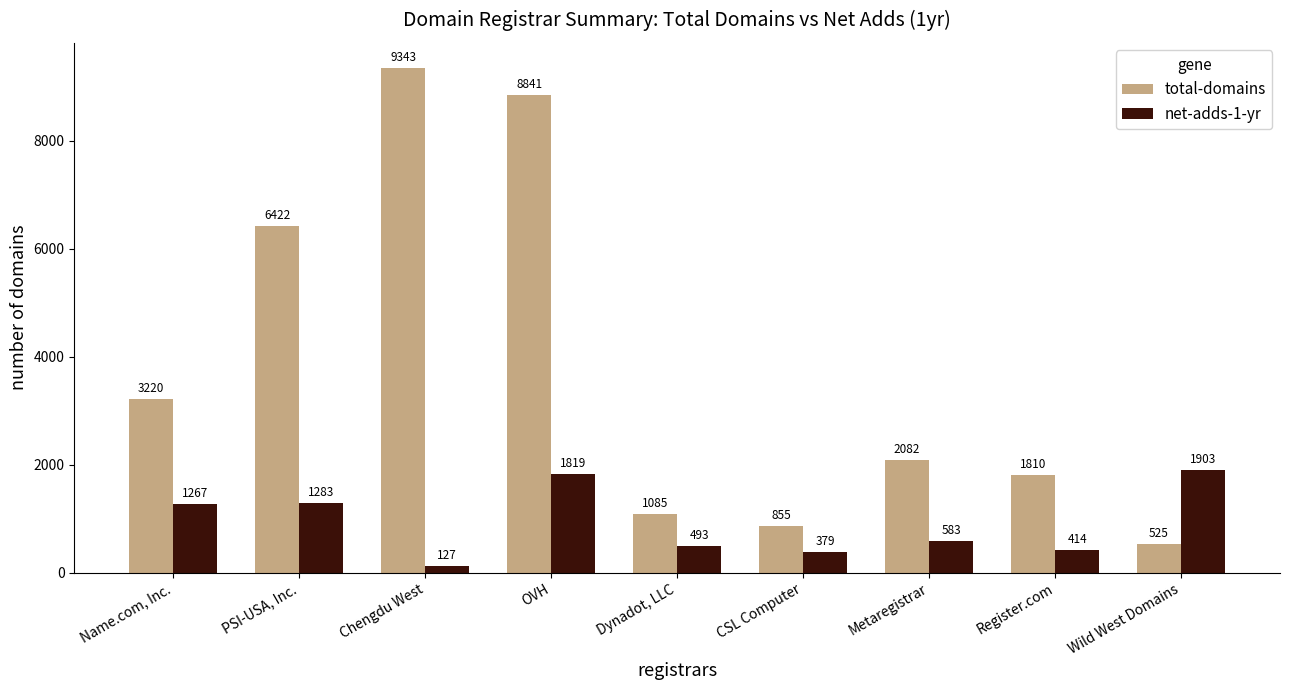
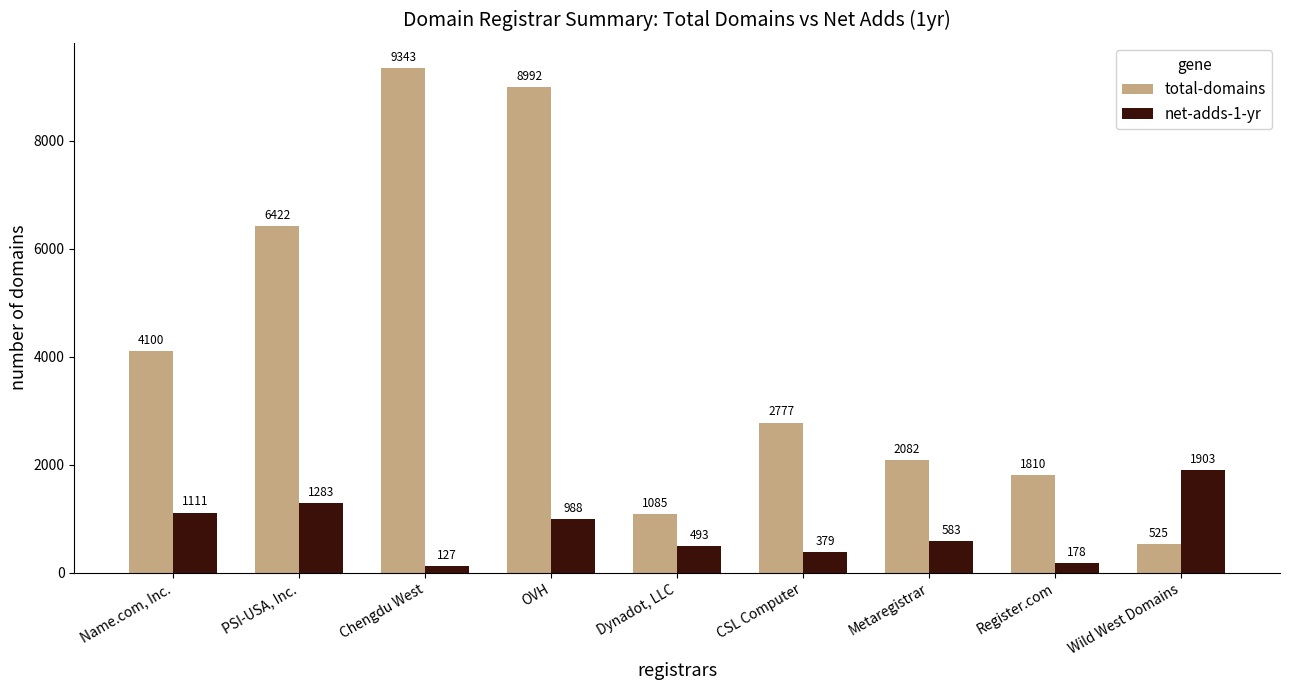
  {
    "total-domains": {
-     "Name.com, Inc.": 3220,
+     "Name.com, Inc.": 4100,
      "PSI-USA, Inc.": 6422,
      "Chengdu West": 9343,
-     "OVH": 8841,
+     "OVH": 8992,
      "Dynadot, LLC": 1085,
-     "CSL Computer": 855,
+     "CSL Computer": 2777,
      "Metaregistrar": 2082,
      "Register.com": 1810,
      "Wild West Domains": 525
    },
    "net-adds-1-yr": {
-     "Name.com, Inc.": 1267,
+     "Name.com, Inc.": 1111,
      "PSI-USA, Inc.": 1283,
      "Chengdu West": 127,
-     "OVH": 1819,
+     "OVH": 988,
      "Dynadot, LLC": 493,
      "CSL Computer": 379,
      "Metaregistrar": 583,
-     "Register.com": 414,
+     "Register.com": 178,
      "Wild West Domains": 1903
    }
  }
